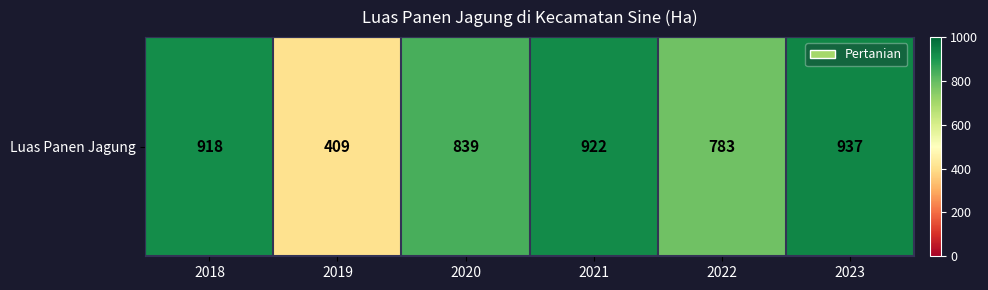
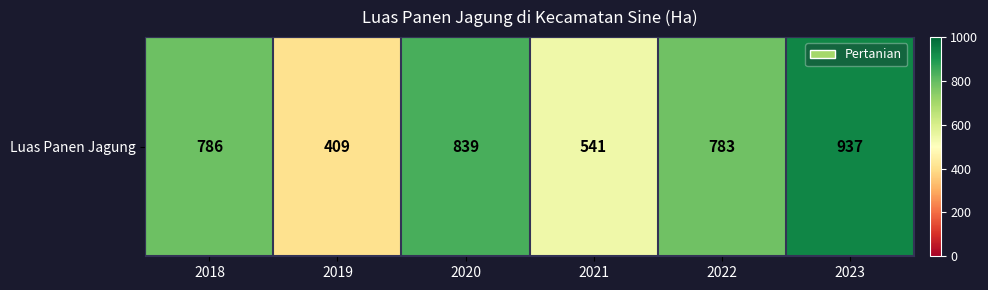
  {
    "Luas Panen Jagung": {
-     "2018": 918,
+     "2018": 786,
      "2019": 409,
      "2020": 839,
-     "2021": 922,
+     "2021": 541,
      "2022": 783,
      "2023": 937
    }
  }
